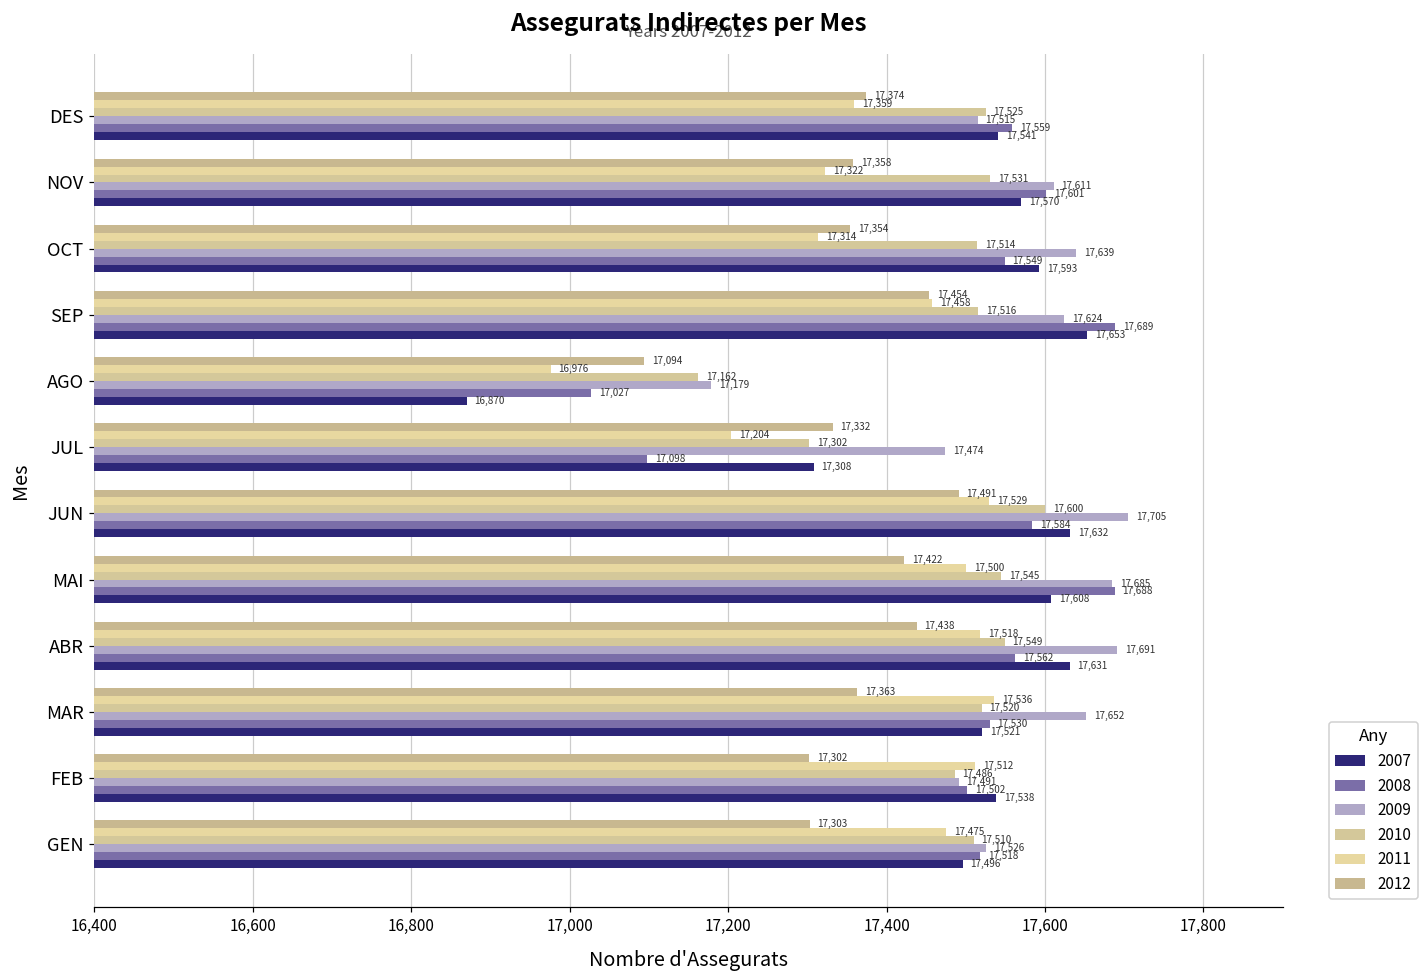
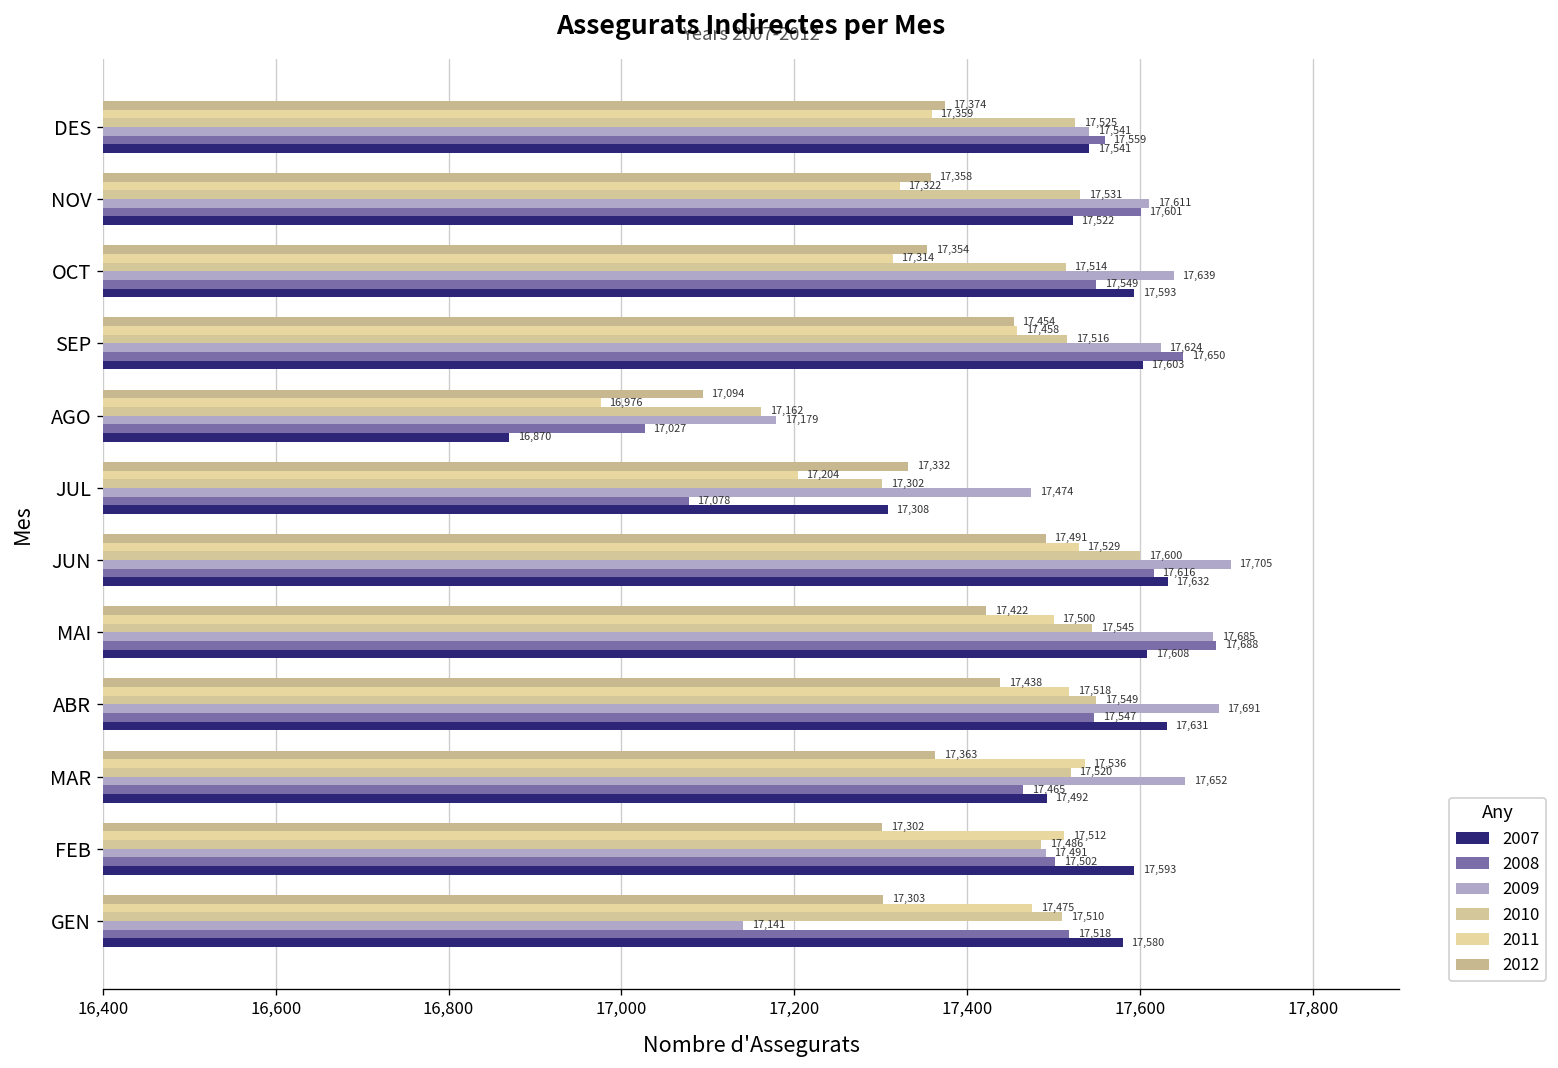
  {
    "2007": {
      "DES": "17,541",
-     "NOV": "17,570",
+     "NOV": "17,522",
      "OCT": "17,593",
-     "SEP": "17,653",
+     "SEP": "17,603",
      "AGO": "16,870",
      "JUL": "17,308",
      "JUN": "17,632",
      "MAI": "17,608",
      "ABR": "17,631",
-     "MAR": "17,521",
-     "FEB": "17,538",
-     "GEN": "17,496"
+     "MAR": "17,492",
+     "FEB": "17,593",
+     "GEN": "17,580"
    },
    "2008": {
      "DES": "17,559",
      "NOV": "17,601",
      "OCT": "17,549",
-     "SEP": "17,689",
+     "SEP": "17,650",
      "AGO": "17,027",
-     "JUL": "17,098",
-     "JUN": "17,584",
-     "ABR": "17,562",
-     "MAR": "17,530",
+     "JUL": "17,078",
+     "JUN": "17,616",
+     "ABR": "17,547",
+     "MAR": "17,465",
      "FEB": "17,502",
      "GEN": "17,518"
    },
    "2009": {
-     "DES": "17,515",
+     "DES": "17,541",
      "NOV": "17,611",
      "OCT": "17,639",
      "SEP": "17,624",
      "AGO": "17,179",
      "JUL": "17,474",
      "JUN": "17,705",
      "ABR": "17,691",
      "MAR": "17,652",
-     "GEN": "17,526"
+     "GEN": "17,141"
    }
  }
